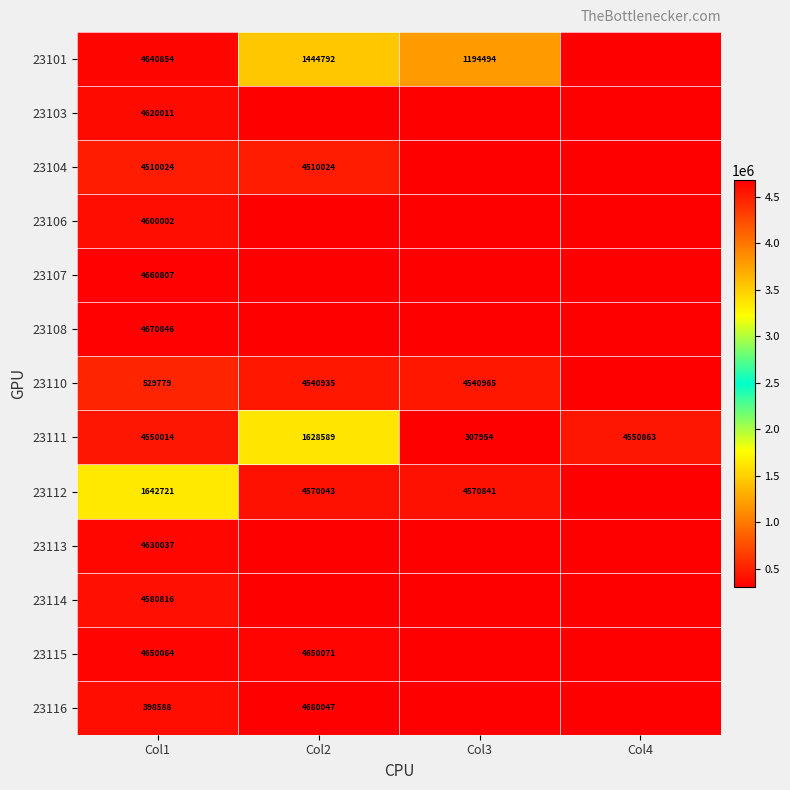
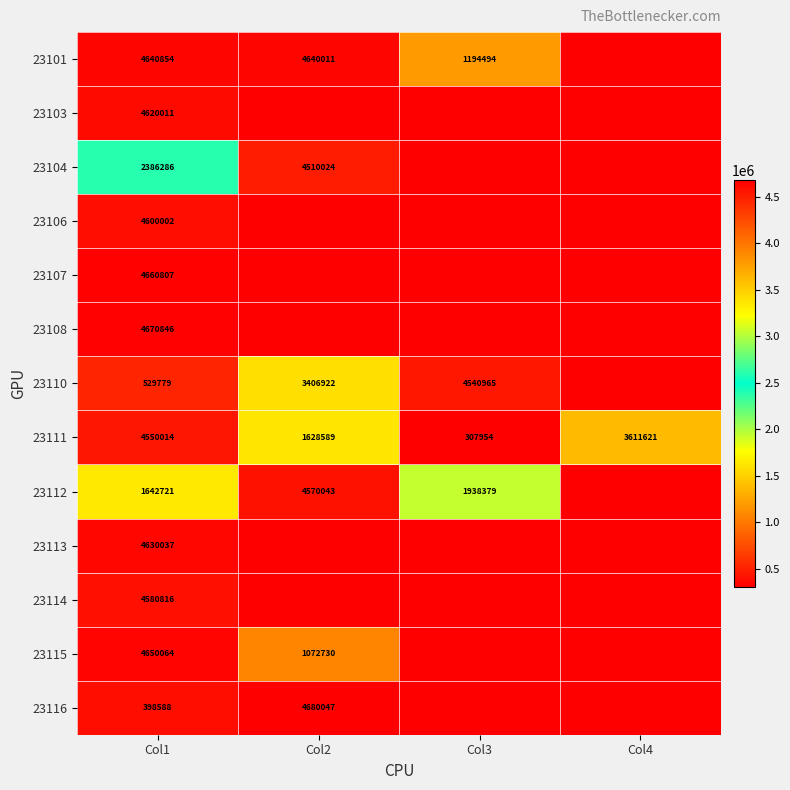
  {
    "23101": {
      "Col1": 4640854,
-     "Col2": 1444792,
+     "Col2": 4640011,
      "Col3": 1194494
    },
    "23103": {
      "Col1": 4620011
    },
    "23104": {
-     "Col1": 4510024,
+     "Col1": 2386286,
      "Col2": 4510024
    },
    "23106": {
      "Col1": 4600002
    },
    "23107": {
      "Col1": 4660807
    },
    "23108": {
      "Col1": 4670846
    },
    "23110": {
      "Col1": 529779,
-     "Col2": 4540935,
+     "Col2": 3406922,
      "Col3": 4540965
    },
    "23111": {
      "Col1": 4550014,
      "Col2": 1628589,
      "Col3": 307954,
-     "Col4": 4550863
+     "Col4": 3611621
    },
    "23112": {
      "Col1": 1642721,
      "Col2": 4570043,
-     "Col3": 4570841
+     "Col3": 1938379
    },
    "23113": {
      "Col1": 4630037
    },
    "23114": {
      "Col1": 4580816
    },
    "23115": {
      "Col1": 4650064,
-     "Col2": 4650071
+     "Col2": 1072730
    },
    "23116": {
      "Col1": 398588,
      "Col2": 4680047
    }
  }
